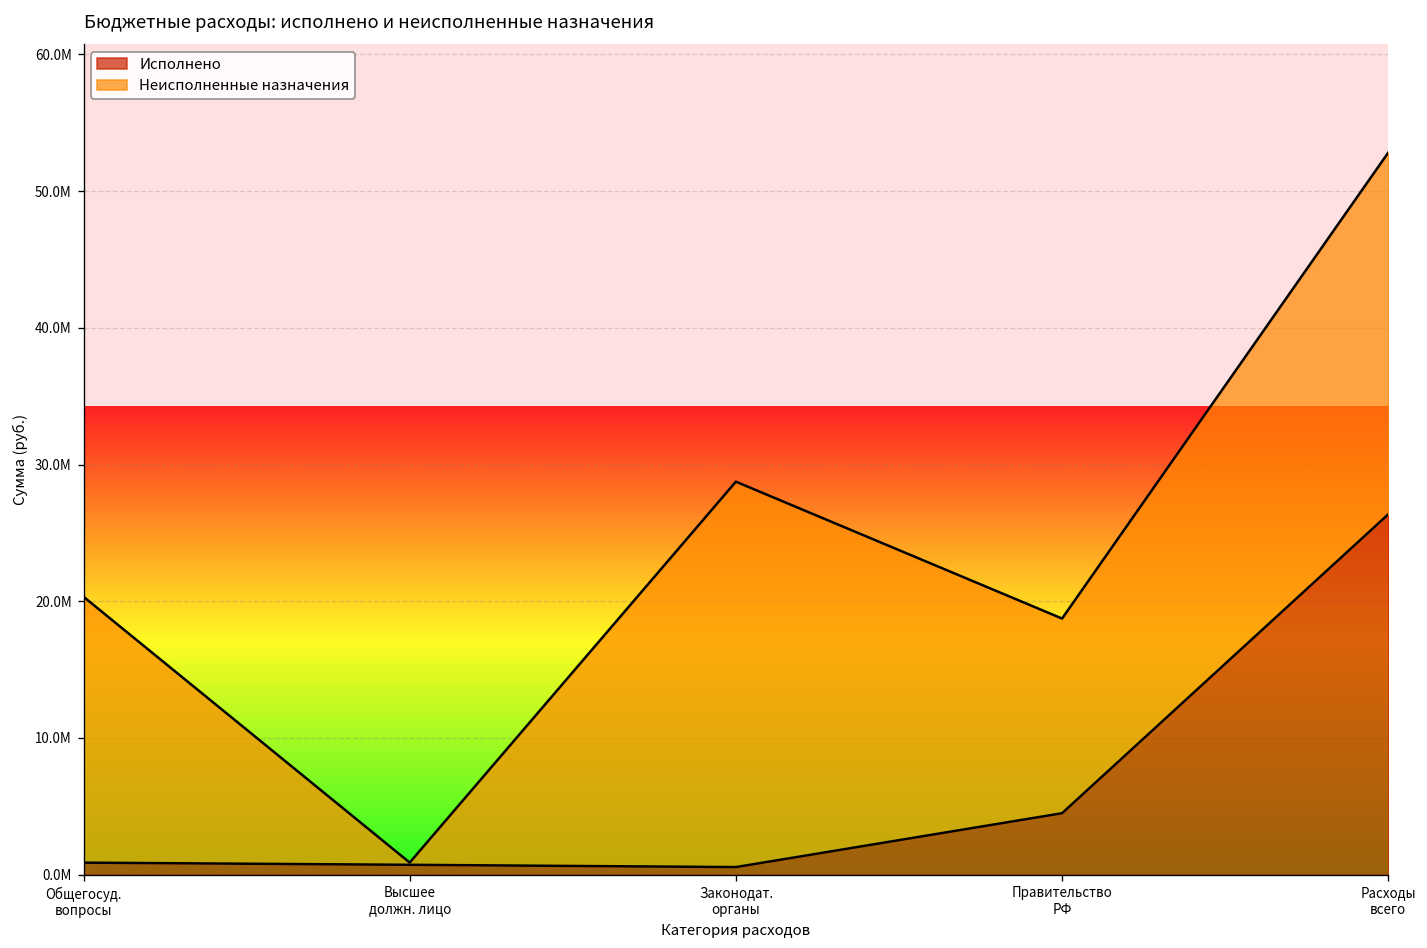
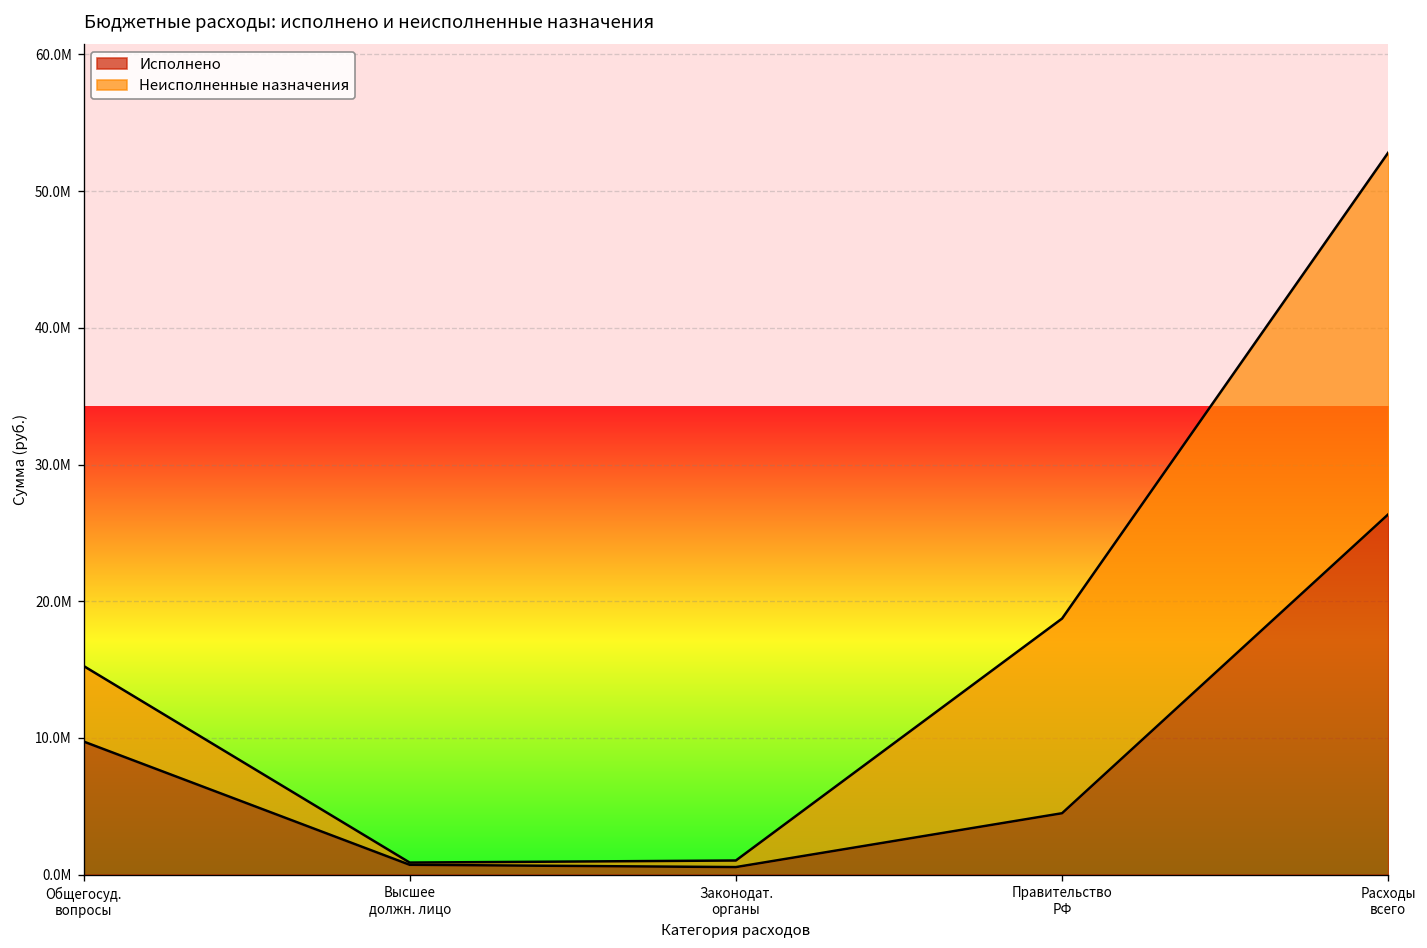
  {
    "Исполнено": {
-     "Общегосуд. вопросы": 900000,
+     "Общегосуд. вопросы": 9700000,
      "Законодат. органы": 600000,
      "Правительство РФ": 4500000,
      "Расходы всего": 26400000
    },
    "Неисполненные назначения": {
-     "Общегосуд. вопросы": 19400000,
-     "Законодат. органы": 28200000,
+     "Общегосуд. вопросы": 5500000,
+     "Законодат. органы": 500000,
      "Правительство РФ": 14200000,
      "Расходы всего": 26500000
    }
  }
